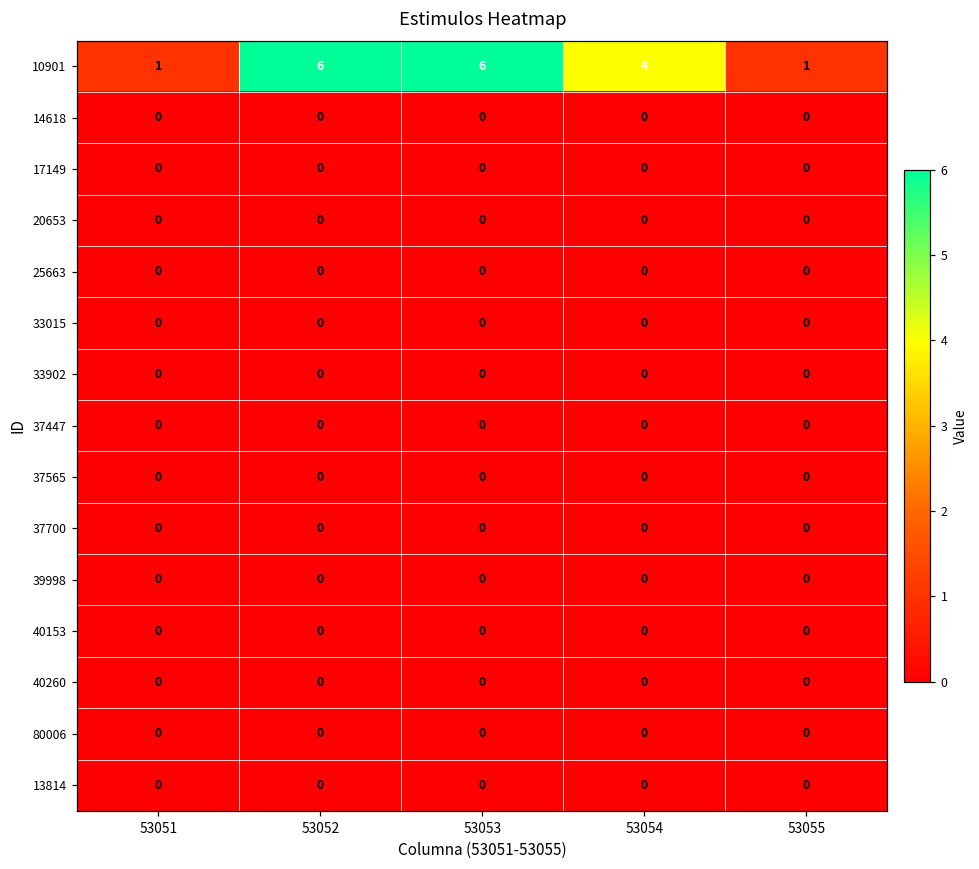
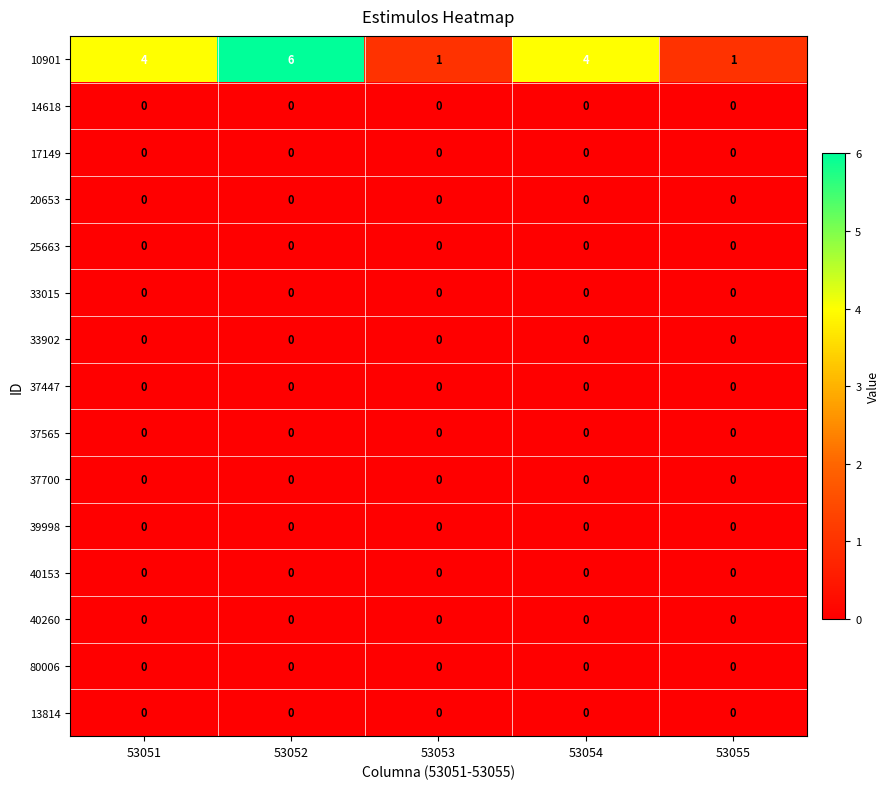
  {
    "10901": {
-     "53051": 1,
+     "53051": 4,
      "53052": 6,
-     "53053": 6,
+     "53053": 1,
      "53054": 4,
      "53055": 1
    },
    "14618": {
      "53051": 0,
      "53052": 0,
      "53053": 0,
      "53054": 0,
      "53055": 0
    },
    "17149": {
      "53051": 0,
      "53052": 0,
      "53053": 0,
      "53054": 0,
      "53055": 0
    },
    "20653": {
      "53051": 0,
      "53052": 0,
      "53053": 0,
      "53054": 0,
      "53055": 0
    },
    "25663": {
      "53051": 0,
      "53052": 0,
      "53053": 0,
      "53054": 0,
      "53055": 0
    },
    "33015": {
      "53051": 0,
      "53052": 0,
      "53053": 0,
      "53054": 0,
      "53055": 0
    },
    "33902": {
      "53051": 0,
      "53052": 0,
      "53053": 0,
      "53054": 0,
      "53055": 0
    },
    "37447": {
      "53051": 0,
      "53052": 0,
      "53053": 0,
      "53054": 0,
      "53055": 0
    },
    "37565": {
      "53051": 0,
      "53052": 0,
      "53053": 0,
      "53054": 0,
      "53055": 0
    },
    "37700": {
      "53051": 0,
      "53052": 0,
      "53053": 0,
      "53054": 0,
      "53055": 0
    },
    "39998": {
      "53051": 0,
      "53052": 0,
      "53053": 0,
      "53054": 0,
      "53055": 0
    },
    "40153": {
      "53051": 0,
      "53052": 0,
      "53053": 0,
      "53054": 0,
      "53055": 0
    },
    "40260": {
      "53051": 0,
      "53052": 0,
      "53053": 0,
      "53054": 0,
      "53055": 0
    },
    "80006": {
      "53051": 0,
      "53052": 0,
      "53053": 0,
      "53054": 0,
      "53055": 0
    },
    "13814": {
      "53051": 0,
      "53052": 0,
      "53053": 0,
      "53054": 0,
      "53055": 0
    }
  }
